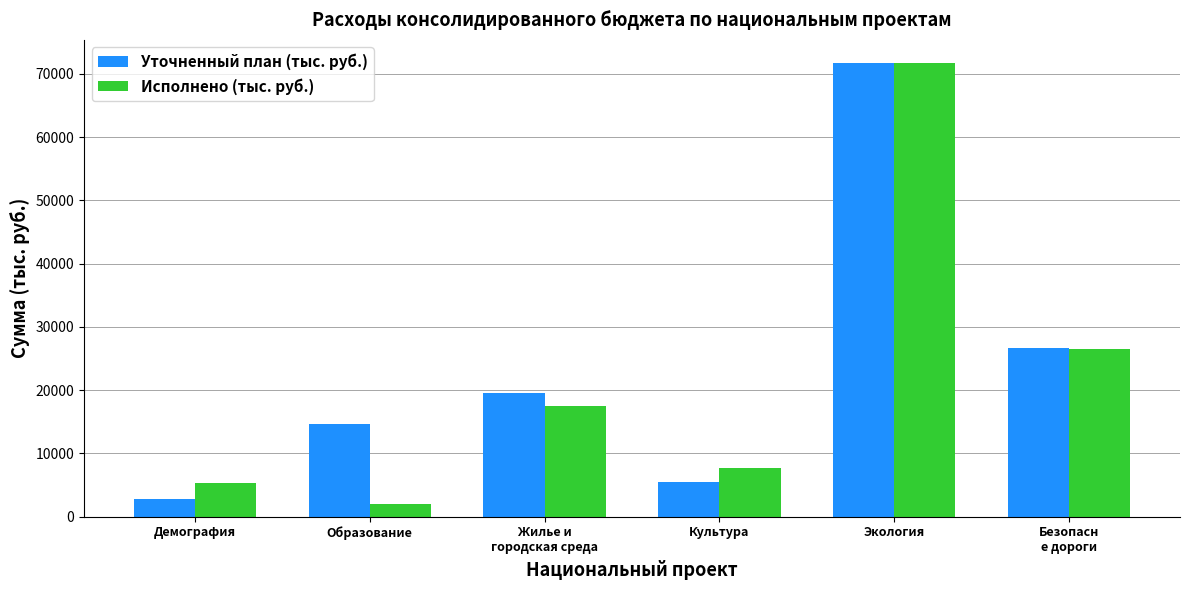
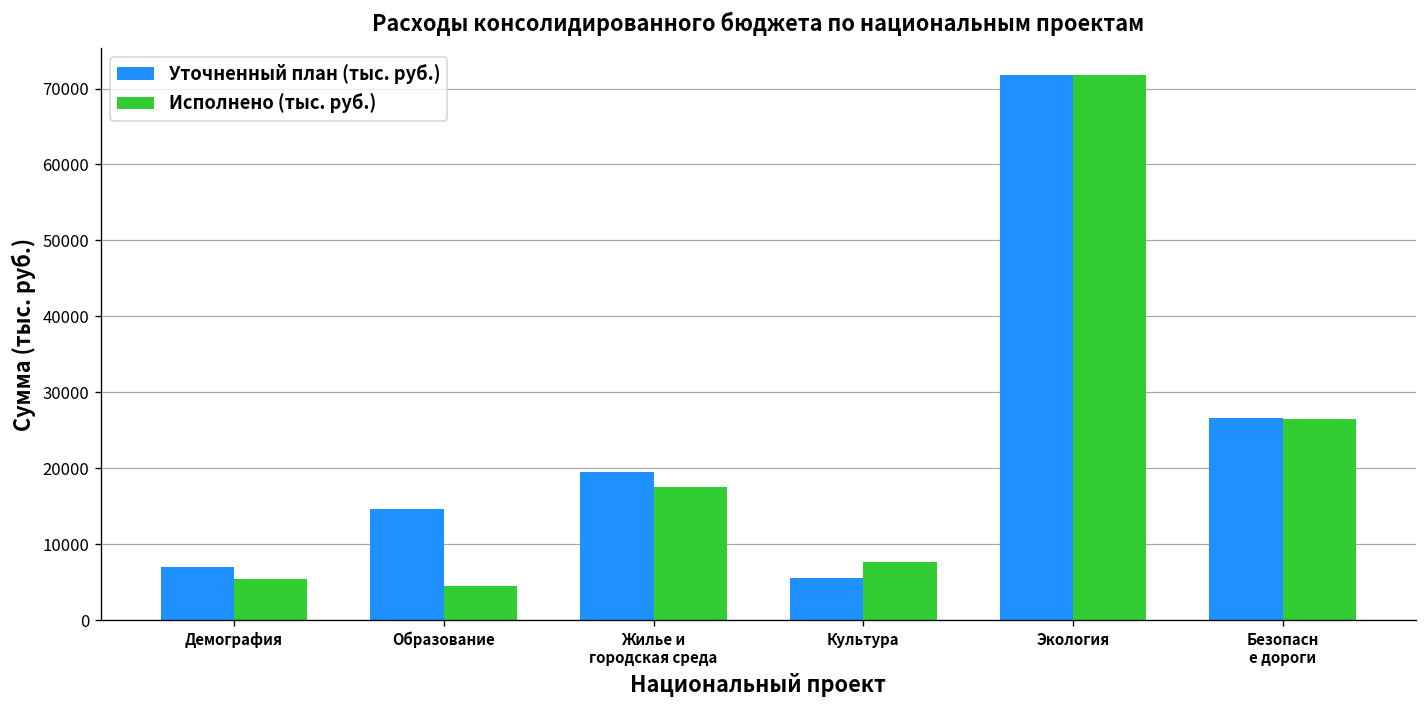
  {
    "Уточненный план (тыс. руб.)": {
-     "Демография": 3000,
+     "Демография": 7000,
      "Образование": 15000,
      "Жилье и городская среда": 19000,
      "Культура": 6000,
      "Экология": 72000,
      "Безопасн е дороги": 27000
    },
    "Исполнено (тыс. руб.)": {
      "Демография": 5000,
-     "Образование": 2000,
+     "Образование": 4000,
      "Жилье и городская среда": 17000,
      "Культура": 8000,
      "Экология": 72000,
      "Безопасн е дороги": 27000
    }
  }
